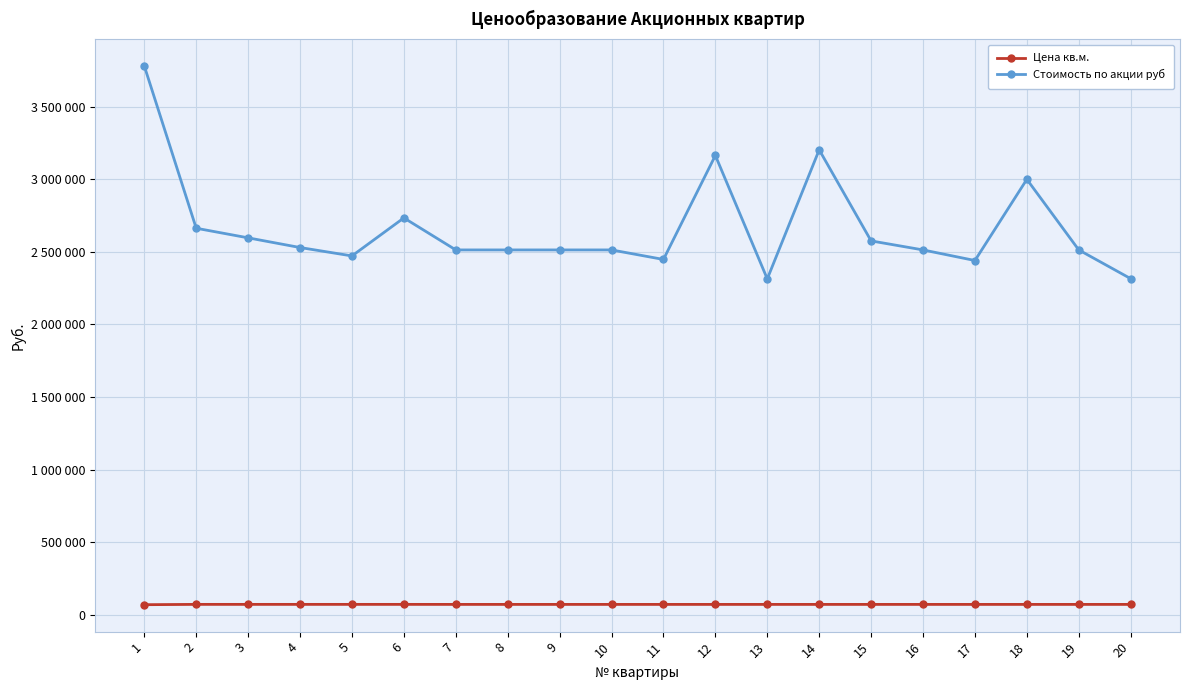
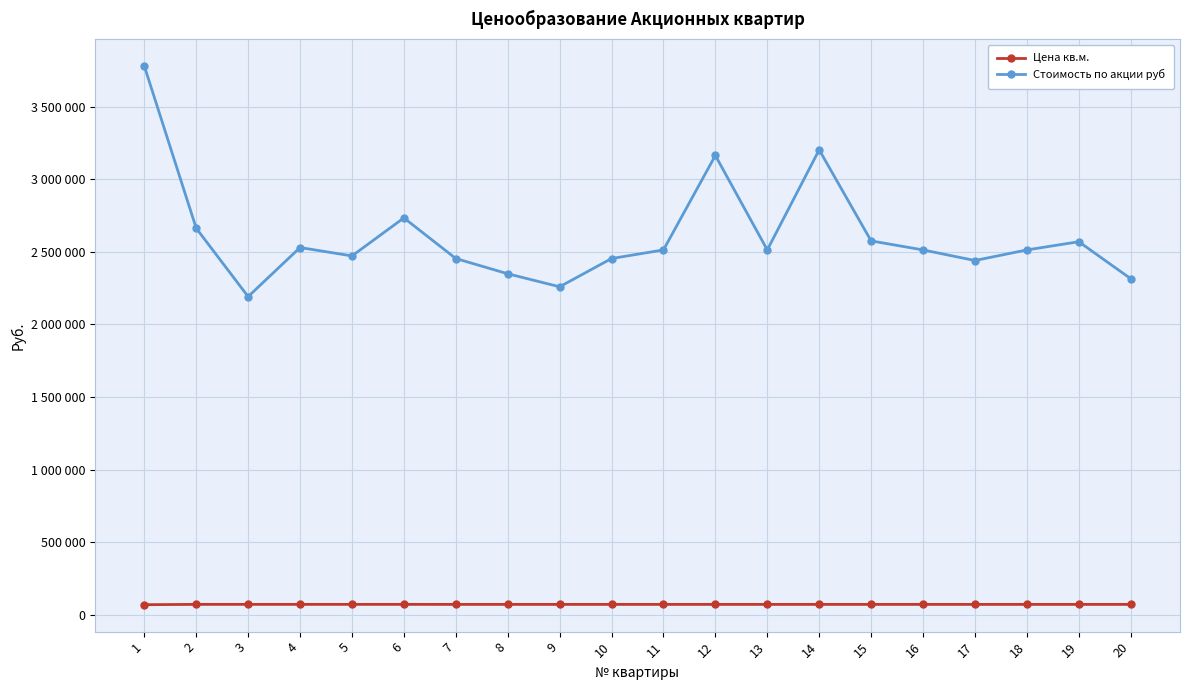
  {
    "Цена кв.м.": {
      "1": 70000,
      "2": 70000,
      "3": 70000,
      "4": 70000,
      "5": 70000,
      "6": 70000,
      "7": 70000,
      "8": 70000,
      "9": 70000,
      "10": 70000,
      "11": 70000,
      "12": 70000,
      "13": 70000,
      "14": 70000,
      "15": 70000,
      "16": 70000,
      "17": 70000,
      "18": 70000,
      "19": 70000,
      "20": 70000
    },
    "Стоимость по акции руб": {
      "1": 3780000,
      "2": 2660000,
-     "3": 2600000,
+     "3": 2190000,
      "4": 2530000,
      "5": 2470000,
      "6": 2730000,
-     "7": 2510000,
-     "8": 2510000,
-     "9": 2510000,
-     "10": 2510000,
-     "11": 2450000,
+     "7": 2450000,
+     "8": 2350000,
+     "9": 2260000,
+     "10": 2450000,
+     "11": 2510000,
      "12": 3160000,
-     "13": 2310000,
+     "13": 2510000,
      "14": 3200000,
      "15": 2580000,
      "16": 2510000,
      "17": 2440000,
-     "18": 3000000,
-     "19": 2510000,
+     "18": 2510000,
+     "19": 2570000,
      "20": 2320000
    }
  }
